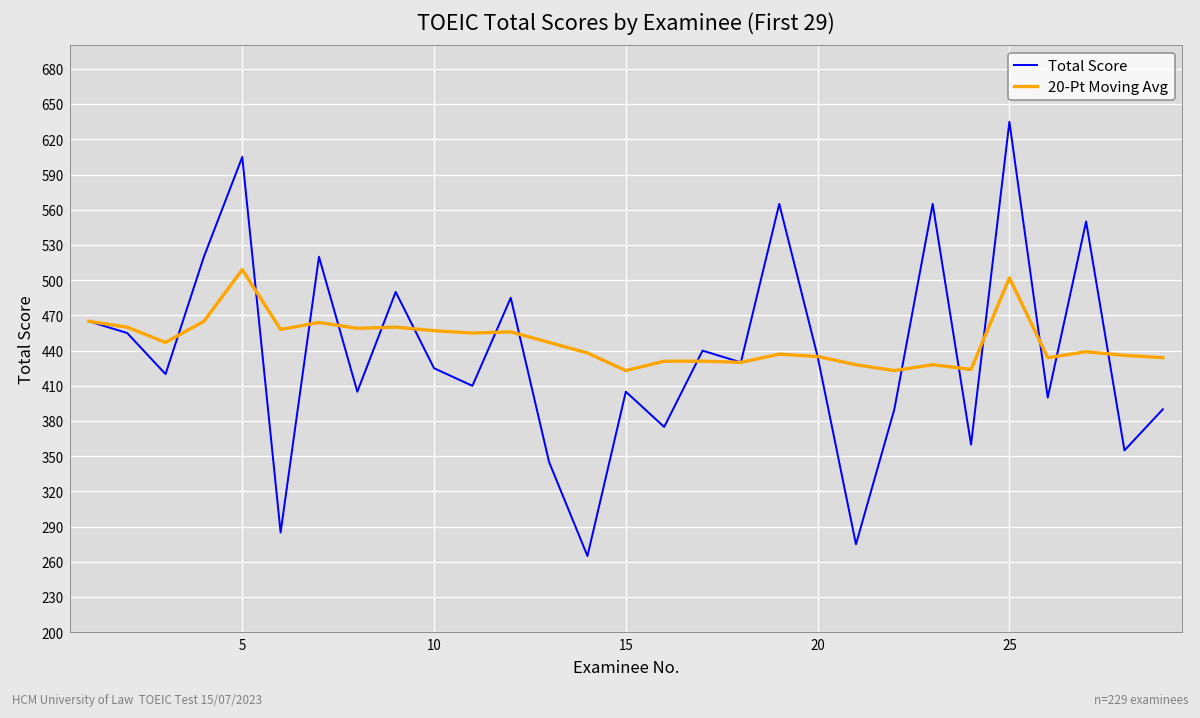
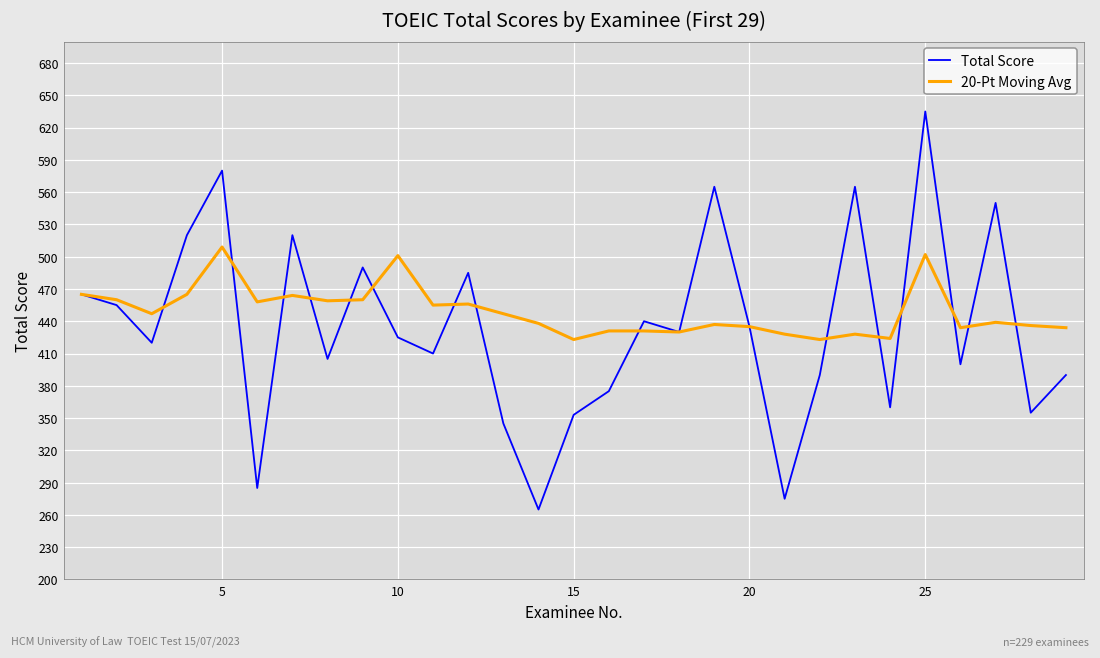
  {
    "Total Score": {
-     "5": 610,
+     "5": 580,
      "10": 430,
-     "15": 410,
+     "15": 350,
      "25": 640
    },
    "20-Pt Moving Avg": {
      "5": 510,
-     "10": 460,
+     "10": 500,
      "15": 420,
      "25": 500
    }
  }
